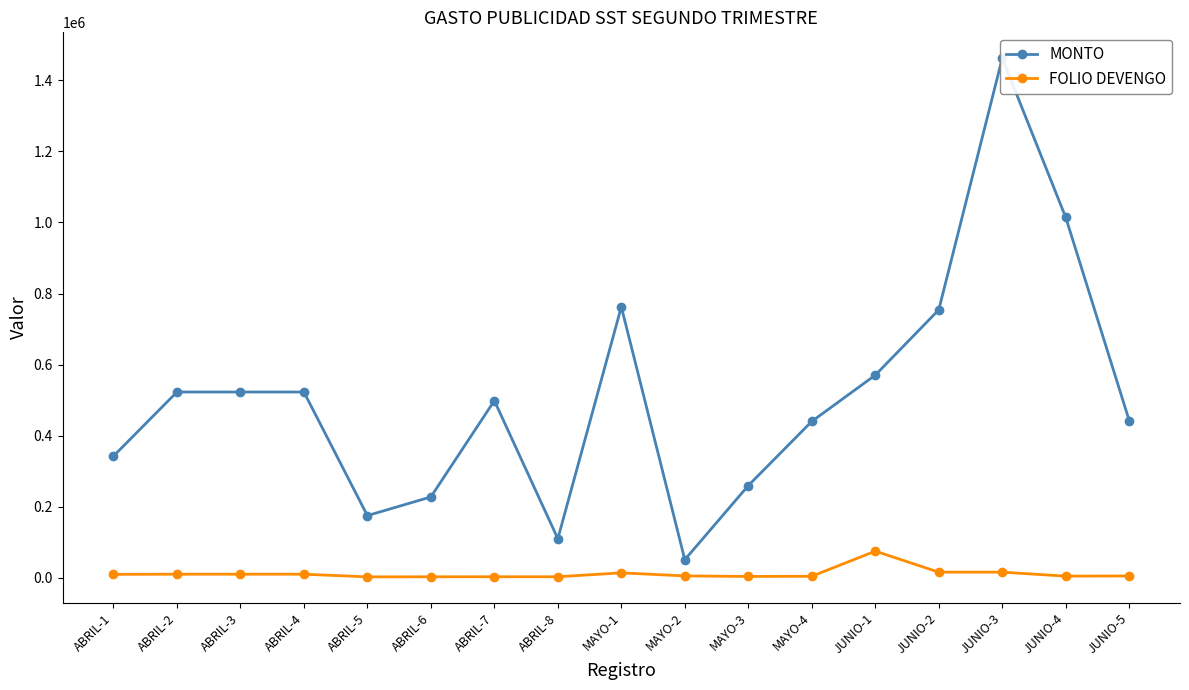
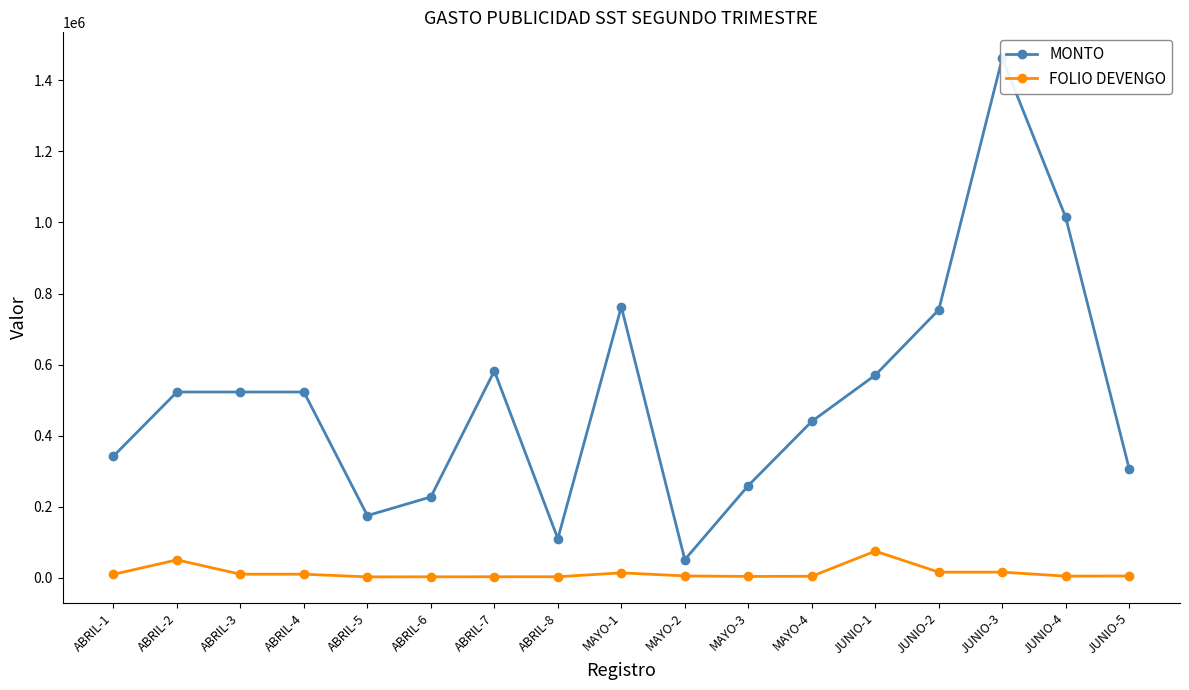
  {
    "MONTO": {
      "ABRIL-1": 340000,
      "ABRIL-2": 520000,
      "ABRIL-3": 520000,
      "ABRIL-4": 520000,
      "ABRIL-5": 180000,
      "ABRIL-6": 230000,
-     "ABRIL-7": 500000,
+     "ABRIL-7": 580000,
      "ABRIL-8": 110000,
      "MAYO-1": 760000,
      "MAYO-2": 50000,
      "MAYO-3": 260000,
      "MAYO-4": 440000,
      "JUNIO-1": 570000,
      "JUNIO-2": 750000,
      "JUNIO-4": 1010000,
-     "JUNIO-5": 440000
+     "JUNIO-5": 310000
    },
    "FOLIO DEVENGO": {
      "ABRIL-1": 10000,
-     "ABRIL-2": 10000,
+     "ABRIL-2": 50000,
      "ABRIL-3": 10000,
      "ABRIL-4": 10000,
      "ABRIL-5": 0,
      "ABRIL-6": 0,
      "ABRIL-7": 0,
      "ABRIL-8": 0,
      "MAYO-1": 10000,
      "MAYO-2": 10000,
      "MAYO-3": 0,
      "MAYO-4": 0,
      "JUNIO-1": 80000,
      "JUNIO-2": 20000,
      "JUNIO-3": 20000,
      "JUNIO-4": 0,
      "JUNIO-5": 10000
    }
  }
